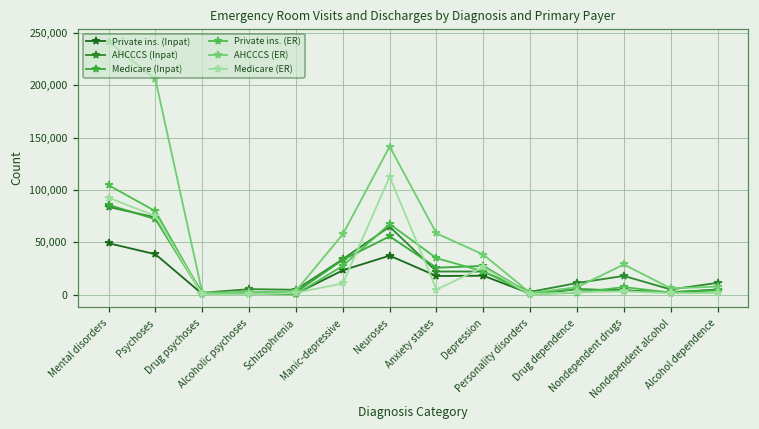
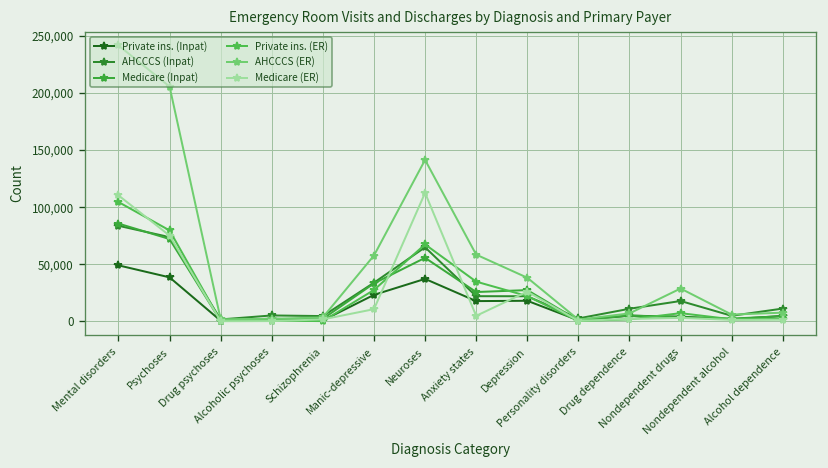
  {
    "Medicare (ER)": {
-     "Mental disorders": "90,000",
+     "Mental disorders": "110,000",
      "Manic-depressive": "10,000",
      "Neuroses": "110,000",
      "Anxiety states": "0"
    }
  }
